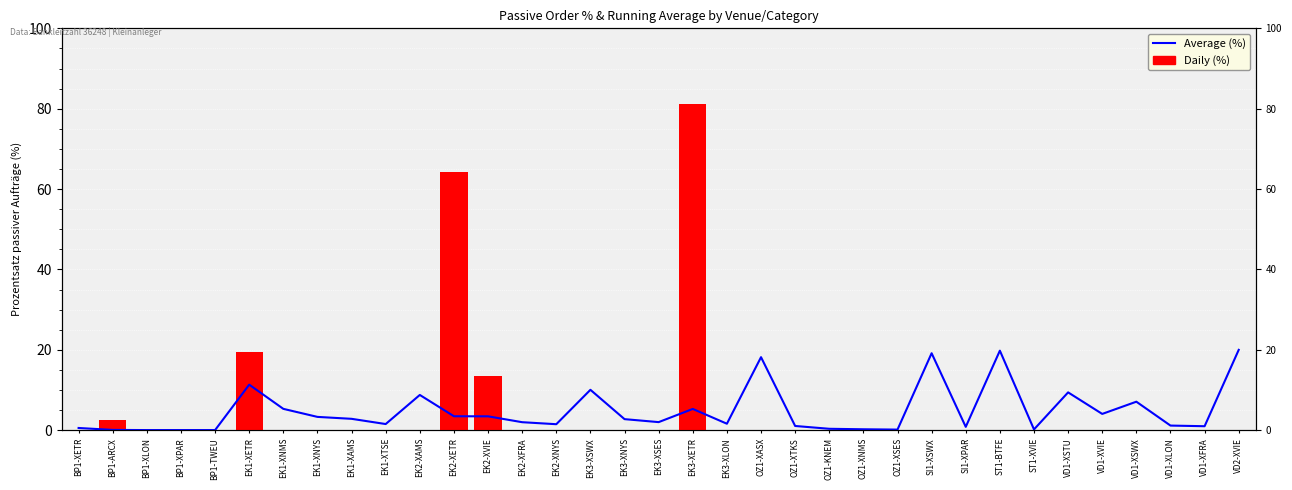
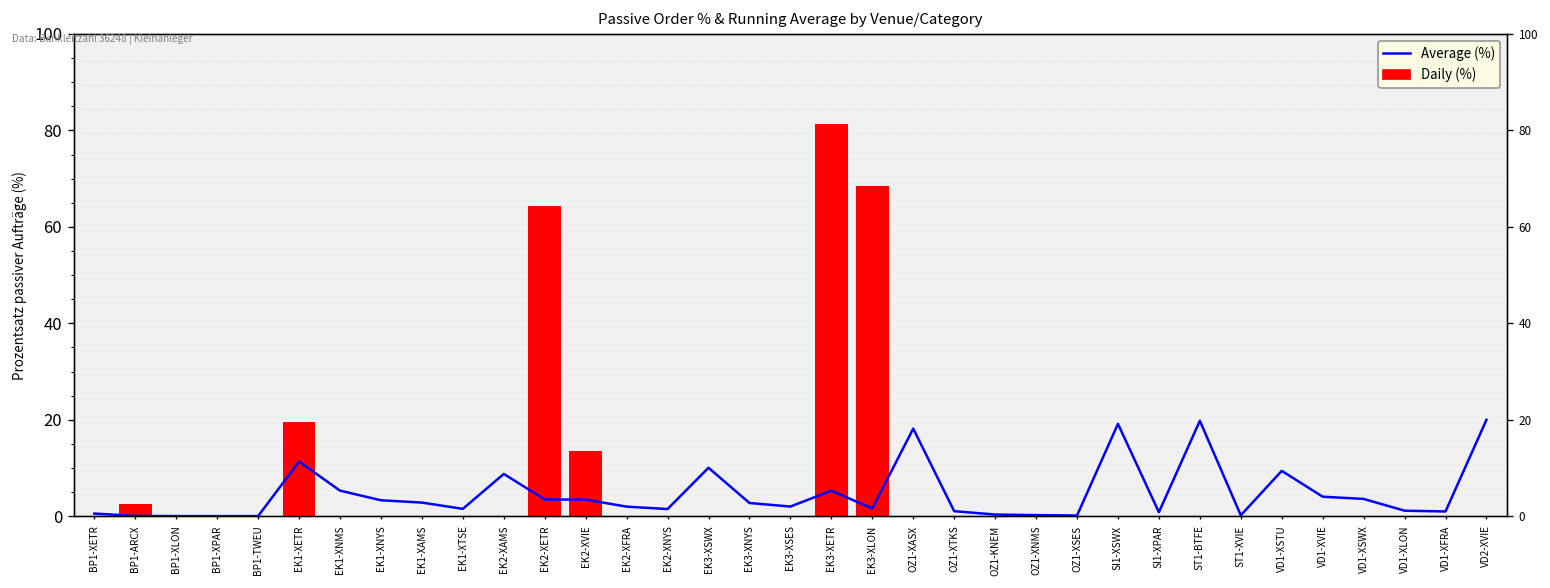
  {
    "Average (%)": {
      "BP1-XETR": 1,
      "BP1-ARCX": 0,
      "BP1-XLON": 0,
      "BP1-XPAR": 0,
      "BP1-TWEU": 0,
      "EK1-XETR": 11,
      "EK1-XNMS": 5,
      "EK1-XNYS": 3,
      "EK1-XAMS": 3,
      "EK1-XTSE": 2,
      "EK2-XAMS": 9,
      "EK2-XETR": 3,
      "EK2-XVIE": 3,
      "EK2-XFRA": 2,
      "EK2-XNYS": 2,
      "EK3-XSWX": 10,
      "EK3-XNYS": 3,
      "EK3-XSES": 2,
      "EK3-XETR": 5,
      "EK3-XLON": 2,
      "OZ1-XASX": 18,
      "OZ1-XTKS": 1,
      "OZ1-KNEM": 0,
      "OZ1-XNMS": 0,
      "OZ1-XSES": 0,
      "SI1-XSWX": 19,
      "SI1-XPAR": 1,
      "ST1-BTFE": 20,
      "ST1-XVIE": 0,
      "VD1-XSTU": 9,
      "VD1-XVIE": 4,
-     "VD1-XSWX": 7,
+     "VD1-XSWX": 4,
      "VD1-XLON": 1,
      "VD1-XFRA": 1,
      "VD2-XVIE": 20
    },
    "Daily (%)": {
      "BP1-ARCX": 3,
      "BP1-XLON": 0,
      "BP1-XPAR": 0,
      "BP1-TWEU": 0,
      "EK1-XETR": 20,
      "EK1-XNMS": 0,
      "EK1-XNYS": 0,
      "EK1-XAMS": 0,
      "EK1-XTSE": 0,
      "EK2-XAMS": 0,
      "EK2-XETR": 64,
      "EK2-XVIE": 13,
      "EK2-XFRA": 0,
      "EK2-XNYS": 0,
      "EK3-XSWX": 0,
      "EK3-XNYS": 0,
      "EK3-XSES": 0,
      "EK3-XETR": 81,
-     "EK3-XLON": 0,
+     "EK3-XLON": 68,
      "OZ1-XASX": 0,
      "OZ1-XTKS": 0,
      "OZ1-KNEM": 0,
      "OZ1-XNMS": 0,
      "OZ1-XSES": 0,
      "SI1-XSWX": 0,
      "SI1-XPAR": 0,
      "ST1-BTFE": 0,
      "ST1-XVIE": 0,
      "VD1-XSTU": 0,
      "VD1-XVIE": 0,
      "VD1-XSWX": 0,
      "VD1-XLON": 0,
      "VD1-XFRA": 0,
      "VD2-XVIE": 0
    }
  }
